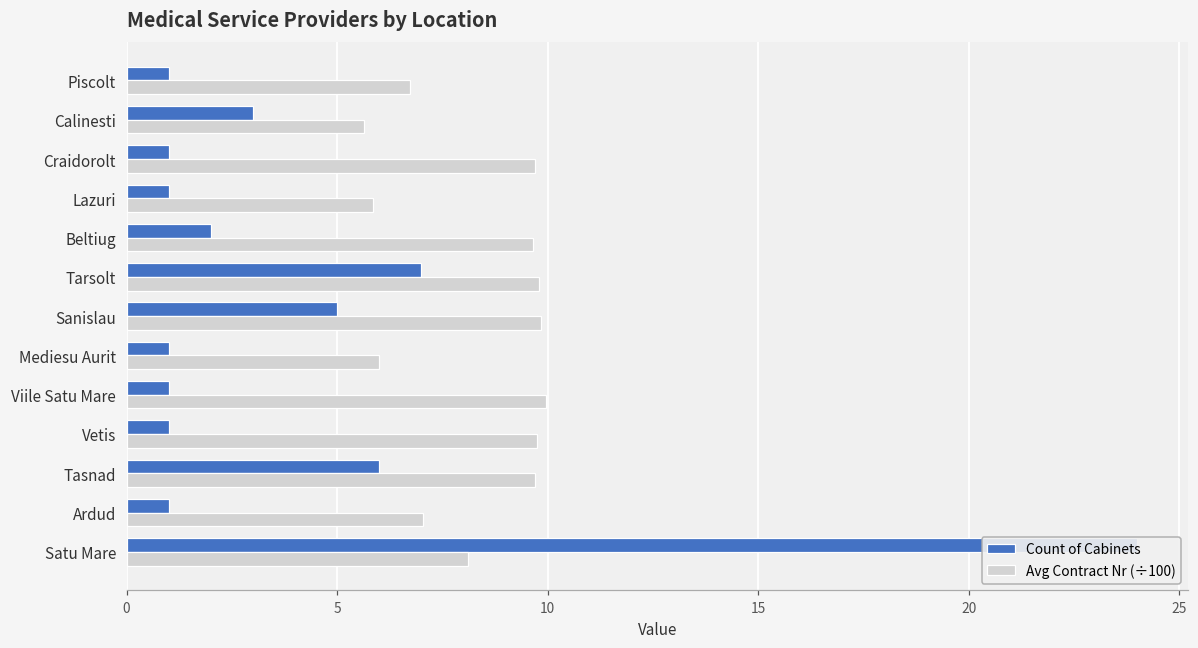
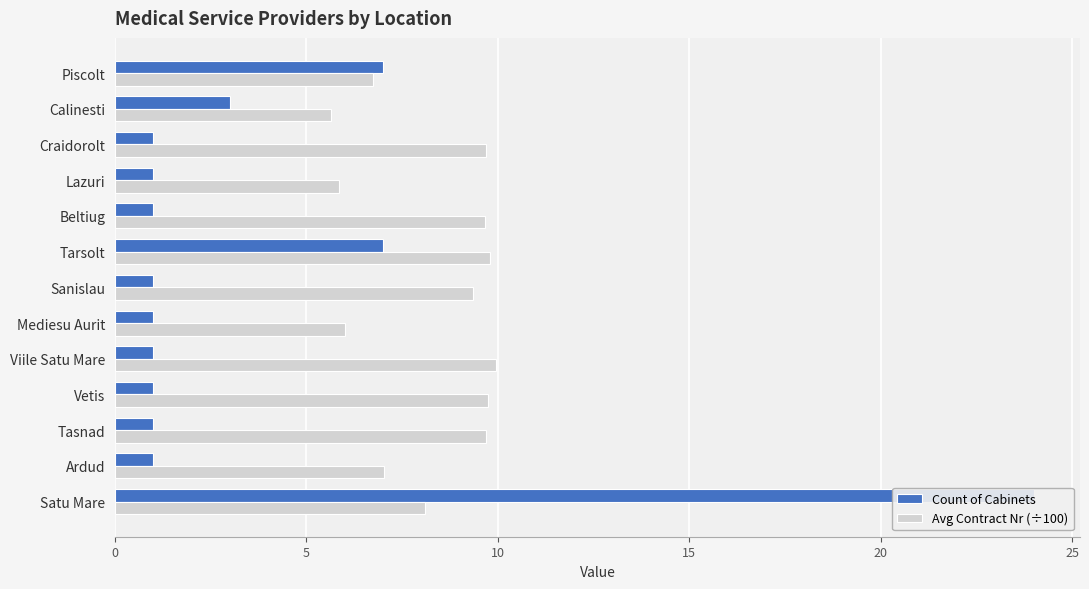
  {
    "Count of Cabinets": {
-     "Piscolt": 1,
+     "Piscolt": 7,
      "Calinesti": 3,
      "Craidorolt": 1,
      "Lazuri": 1,
-     "Beltiug": 2,
+     "Beltiug": 1,
      "Tarsolt": 7,
-     "Sanislau": 5,
+     "Sanislau": 1,
      "Mediesu Aurit": 1,
      "Viile Satu Mare": 1,
      "Vetis": 1,
-     "Tasnad": 6,
+     "Tasnad": 1,
      "Ardud": 1
    },
    "Avg Contract Nr (÷100)": {
      "Piscolt": 6.7,
      "Calinesti": 5.6,
      "Craidorolt": 9.7,
      "Lazuri": 5.9,
      "Beltiug": 9.7,
      "Tarsolt": 9.8,
-     "Sanislau": 9.8,
+     "Sanislau": 9.3,
      "Mediesu Aurit": 6.0,
      "Viile Satu Mare": 10.0,
      "Vetis": 9.7,
      "Tasnad": 9.7,
      "Ardud": 7.0,
      "Satu Mare": 8.1
    }
  }
